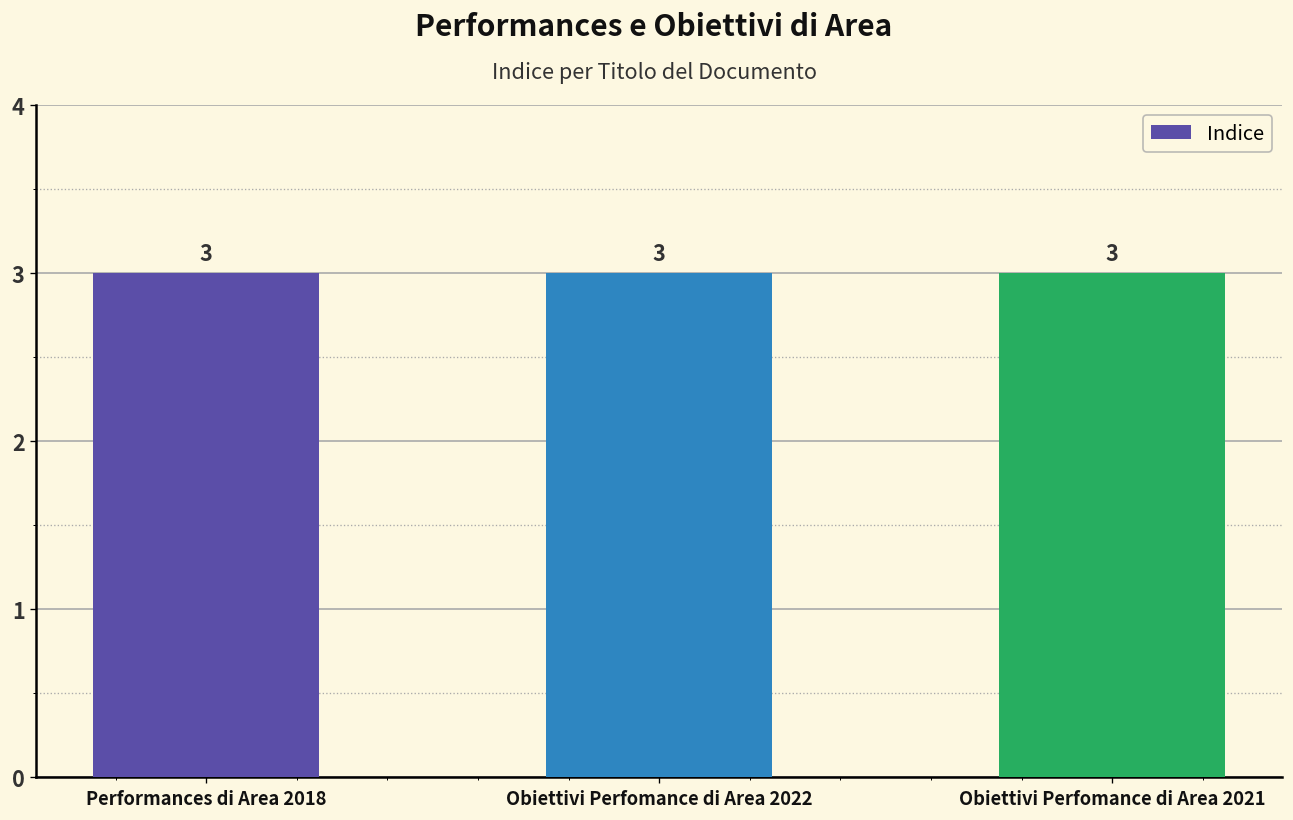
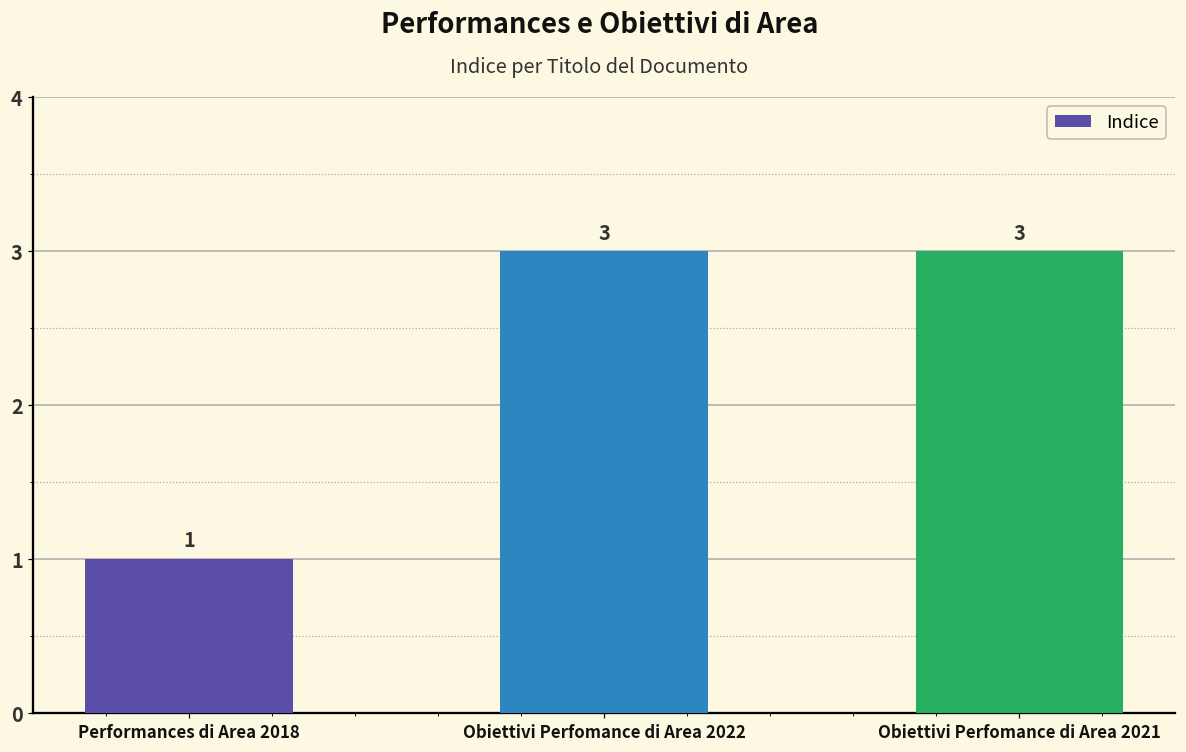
  {
-   "Performances di Area 2018": 3,
+   "Performances di Area 2018": 1,
    "Obiettivi Perfomance di Area 2022": 3,
    "Obiettivi Perfomance di Area 2021": 3
  }
